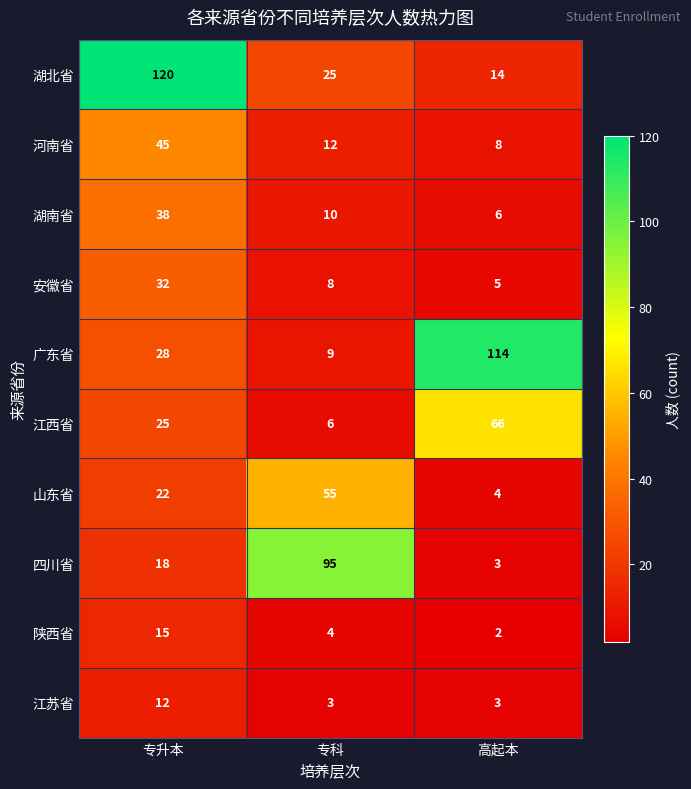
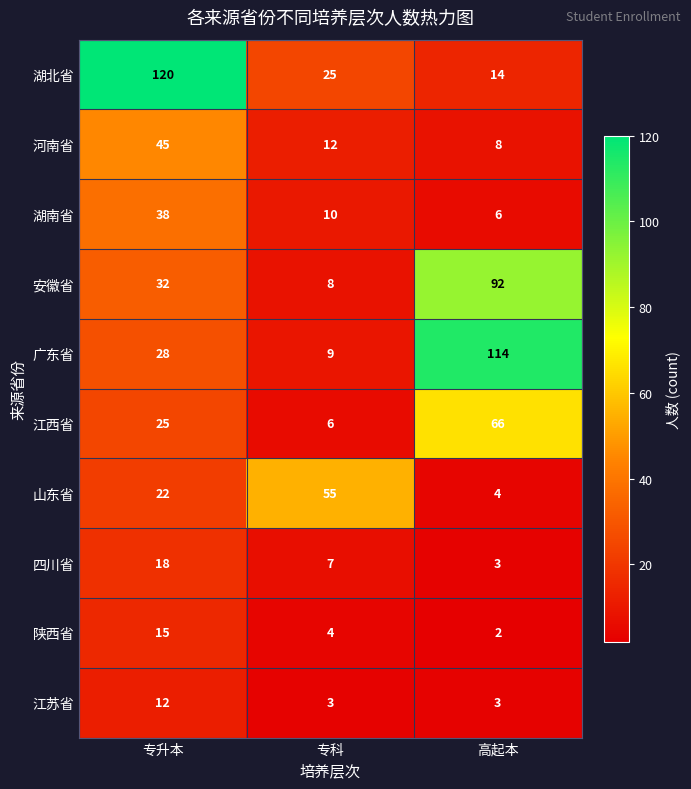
  {
    "湖北省": {
      "专升本": 120,
      "专科": 25,
      "高起本": 14
    },
    "河南省": {
      "专升本": 45,
      "专科": 12,
      "高起本": 8
    },
    "湖南省": {
      "专升本": 38,
      "专科": 10,
      "高起本": 6
    },
    "安徽省": {
      "专升本": 32,
      "专科": 8,
-     "高起本": 5
+     "高起本": 92
    },
    "广东省": {
      "专升本": 28,
      "专科": 9,
      "高起本": 114
    },
    "江西省": {
      "专升本": 25,
      "专科": 6,
      "高起本": 66
    },
    "山东省": {
      "专升本": 22,
      "专科": 55,
      "高起本": 4
    },
    "四川省": {
      "专升本": 18,
-     "专科": 95,
+     "专科": 7,
      "高起本": 3
    },
    "陕西省": {
      "专升本": 15,
      "专科": 4,
      "高起本": 2
    },
    "江苏省": {
      "专升本": 12,
      "专科": 3,
      "高起本": 3
    }
  }
